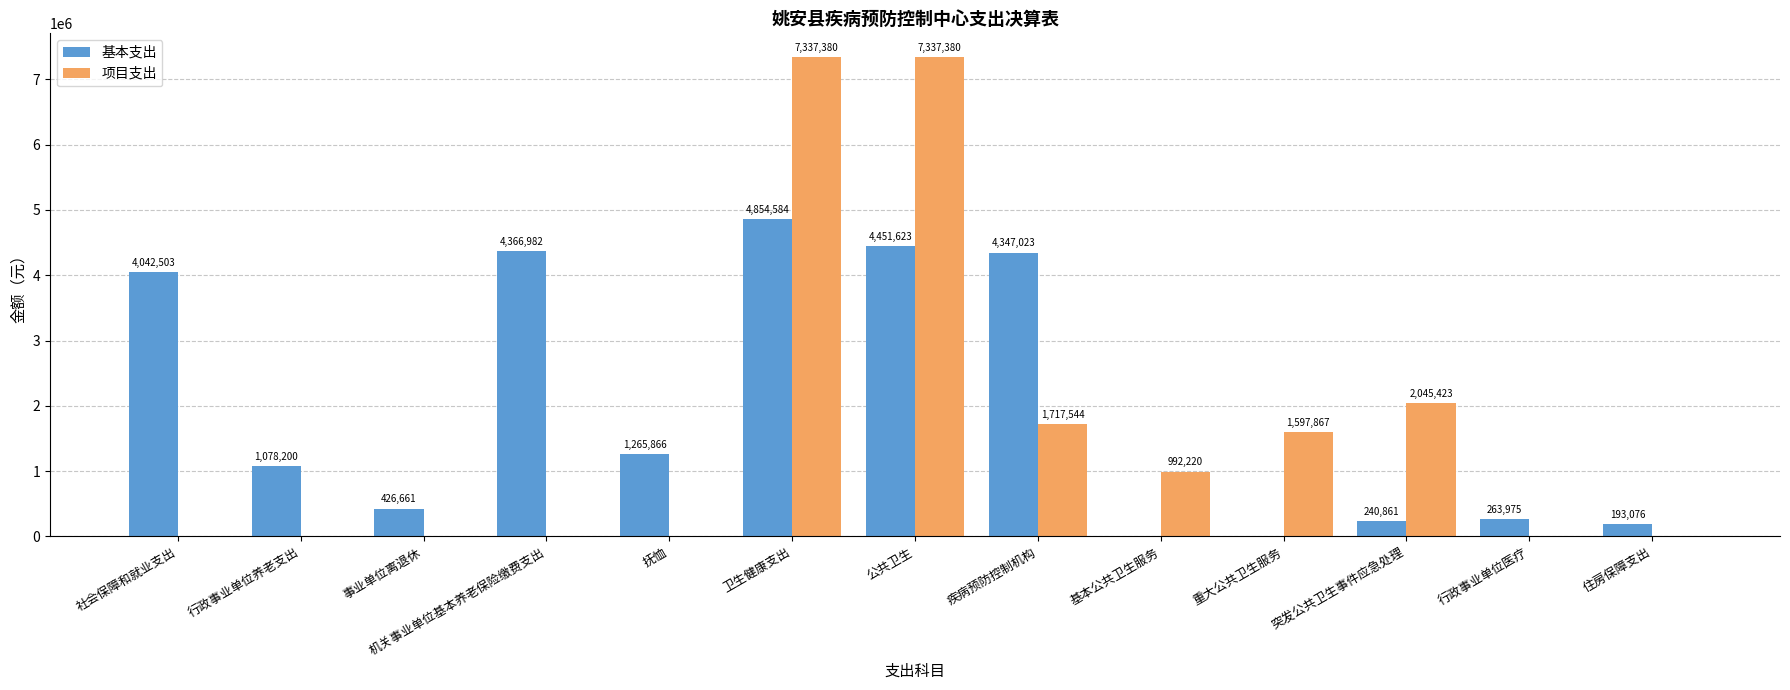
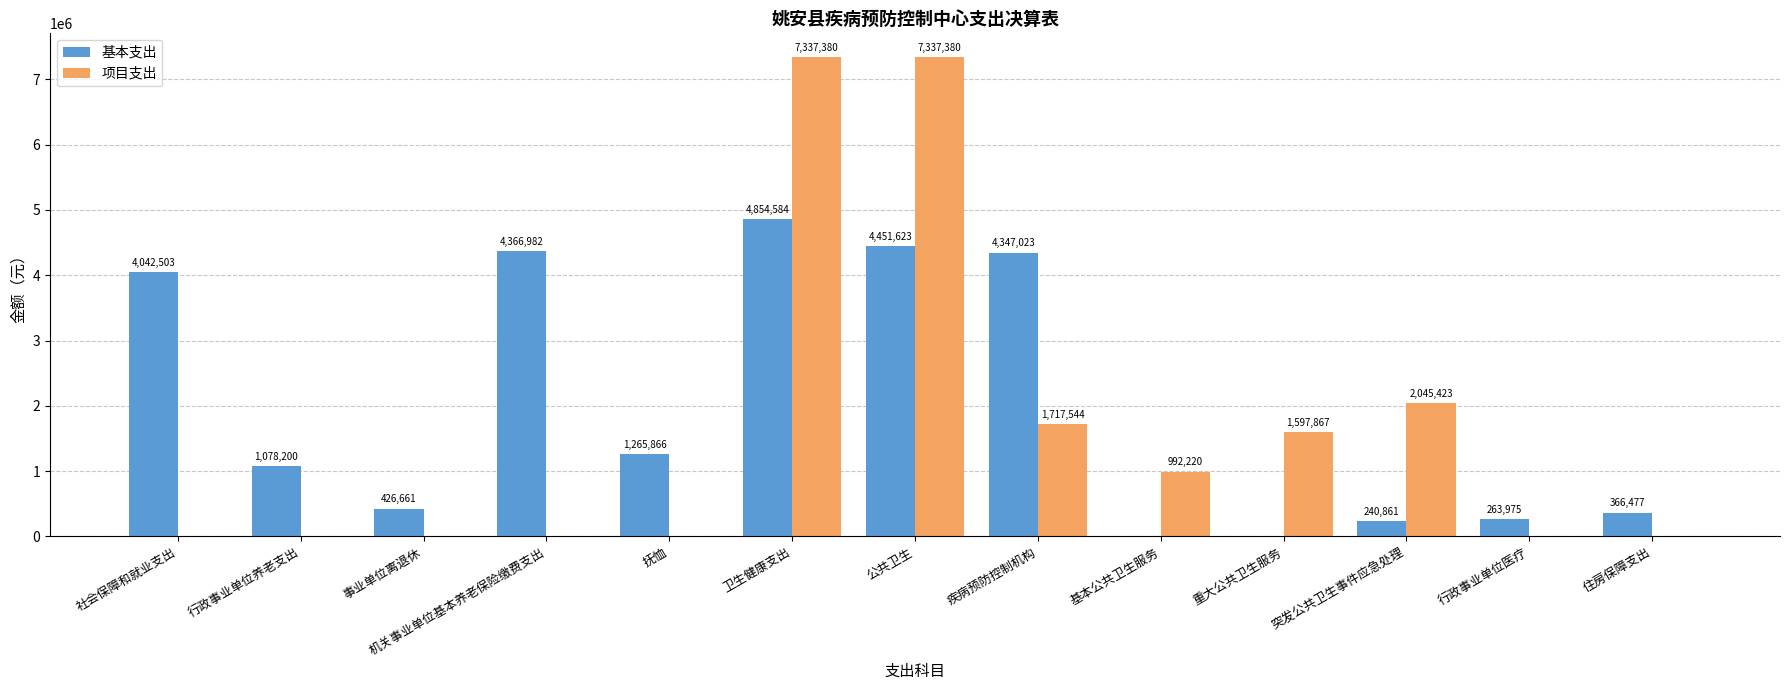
  {
    "基本支出": {
      "社会保障和就业支出": "4,042,503",
      "行政事业单位养老支出": "1,078,200",
      "事业单位离退休": "426,661",
      "机关事业单位基本养老保险缴费支出": "4,366,982",
      "抚恤": "1,265,866",
      "卫生健康支出": "4,854,584",
      "公共卫生": "4,451,623",
      "疾病预防控制机构": "4,347,023",
      "突发公共卫生事件应急处理": "240,861",
      "行政事业单位医疗": "263,975",
-     "住房保障支出": "193,076"
+     "住房保障支出": "366,477"
    },
    "项目支出": {
      "卫生健康支出": "7,337,380",
      "公共卫生": "7,337,380",
      "疾病预防控制机构": "1,717,544",
      "基本公共卫生服务": "992,220",
      "重大公共卫生服务": "1,597,867",
      "突发公共卫生事件应急处理": "2,045,423"
    }
  }
